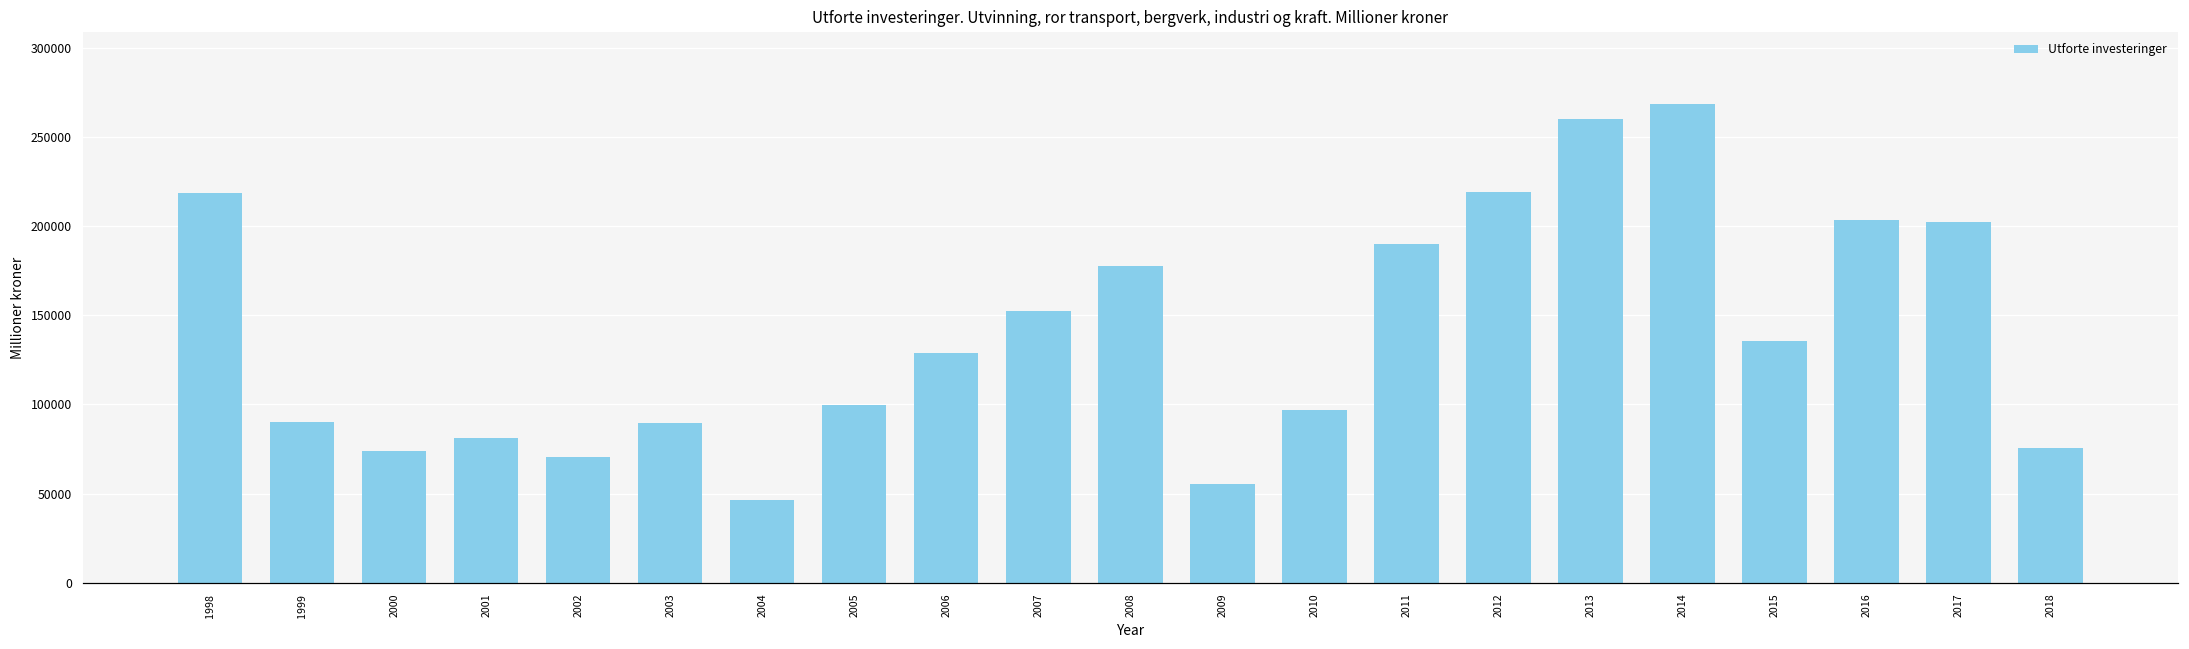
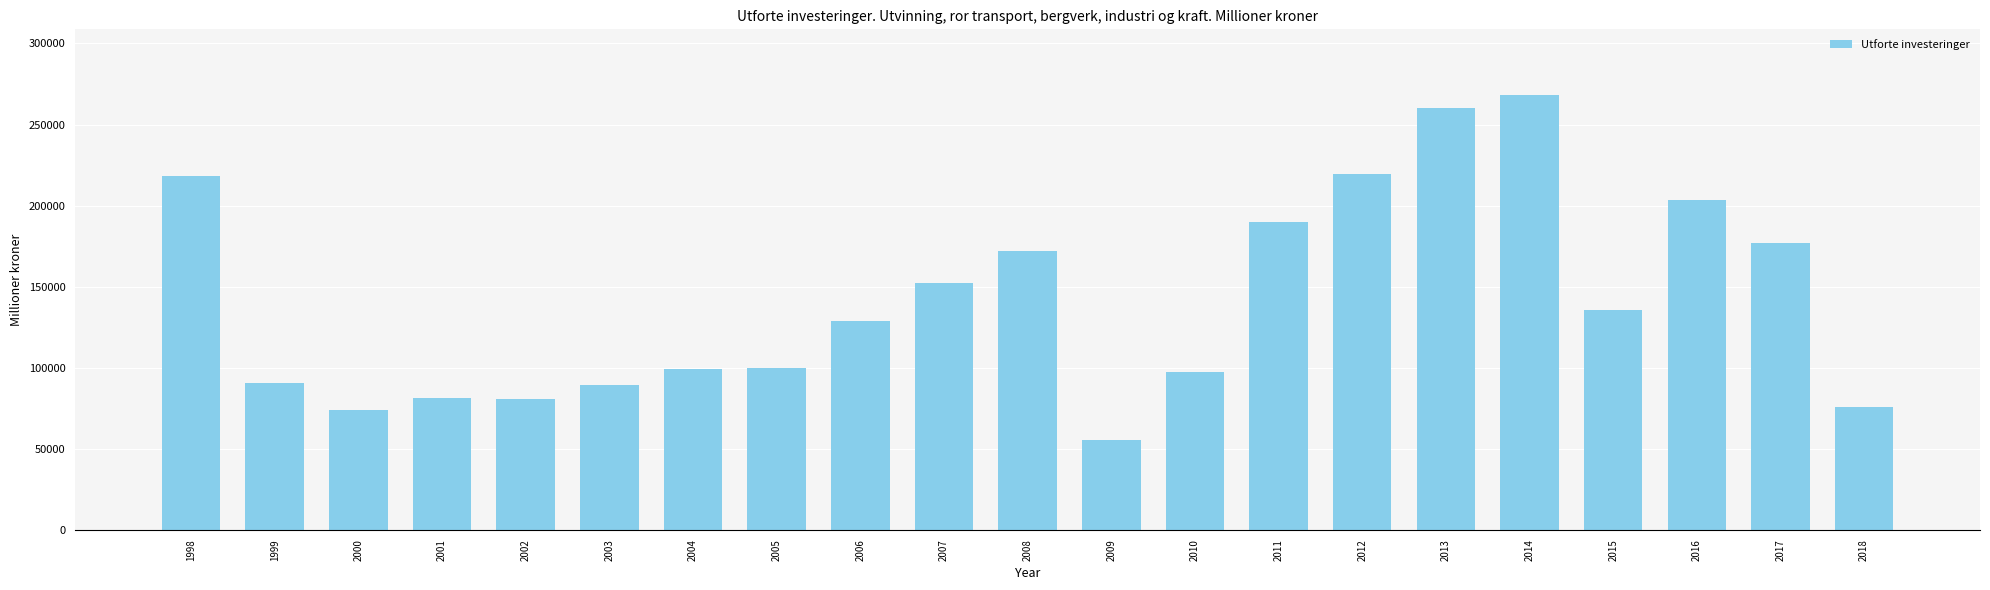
  {
    "1998": 218000,
    "1999": 90000,
    "2000": 74000,
    "2001": 81000,
-   "2002": 71000,
+   "2002": 81000,
    "2003": 89000,
-   "2004": 47000,
+   "2004": 99000,
    "2005": 100000,
    "2006": 129000,
    "2007": 152000,
-   "2008": 178000,
+   "2008": 172000,
    "2009": 55000,
    "2010": 97000,
    "2011": 190000,
    "2012": 219000,
    "2013": 260000,
    "2014": 268000,
    "2015": 136000,
    "2016": 203000,
-   "2017": 202000,
+   "2017": 177000,
    "2018": 76000
  }
